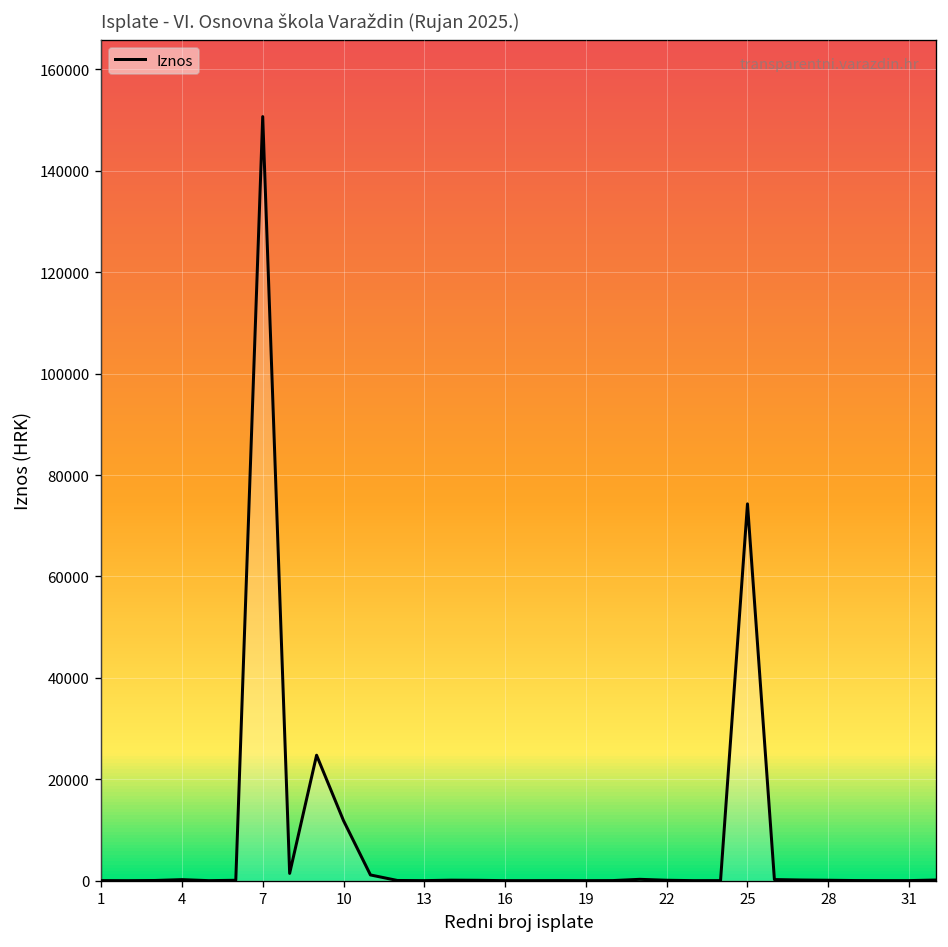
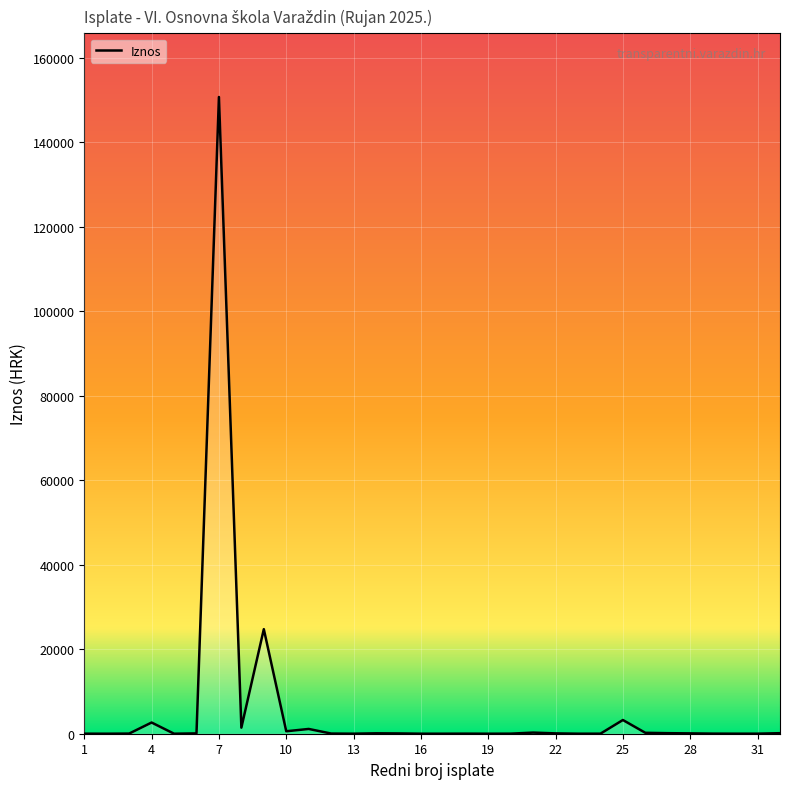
  {
    "1": 0,
-   "4": 0,
+   "4": 3000,
    "7": 151000,
-   "10": 12000,
+   "10": 1000,
    "13": 0,
    "16": 0,
    "19": 0,
    "22": 0,
-   "25": 74000,
+   "25": 3000,
    "28": 0,
    "31": 0
  }
